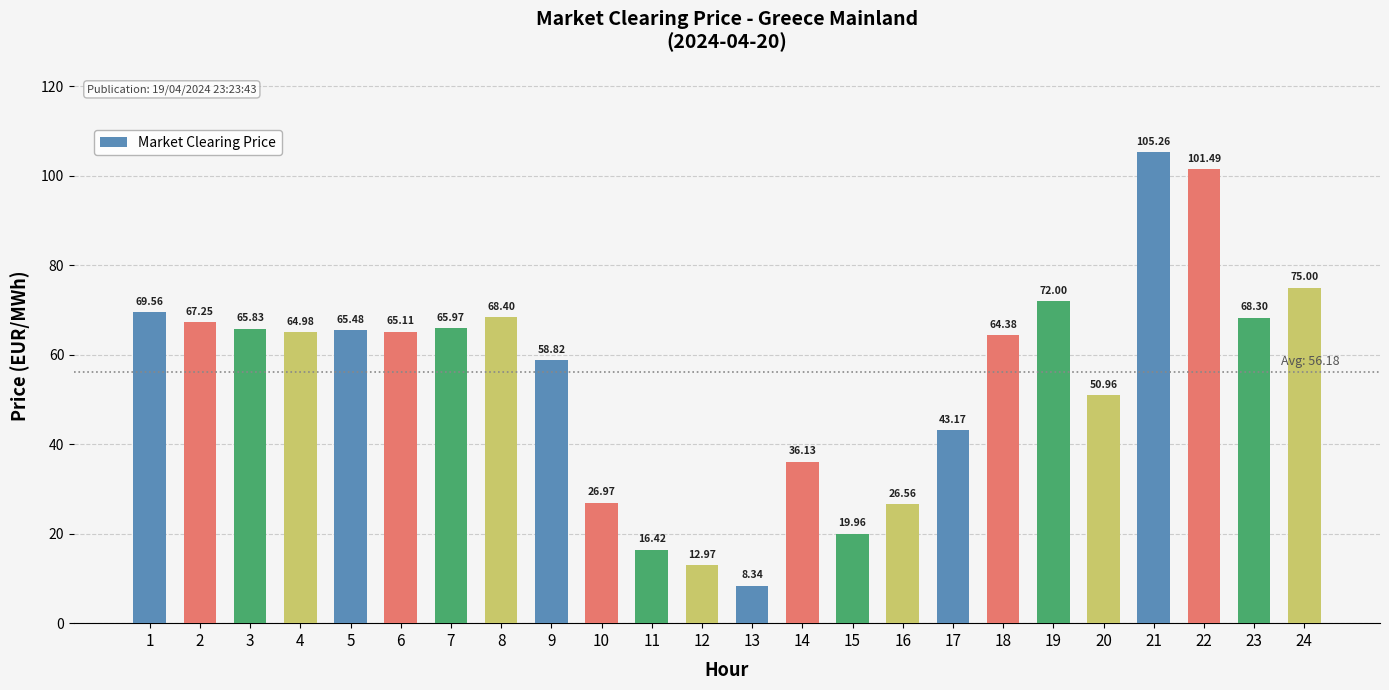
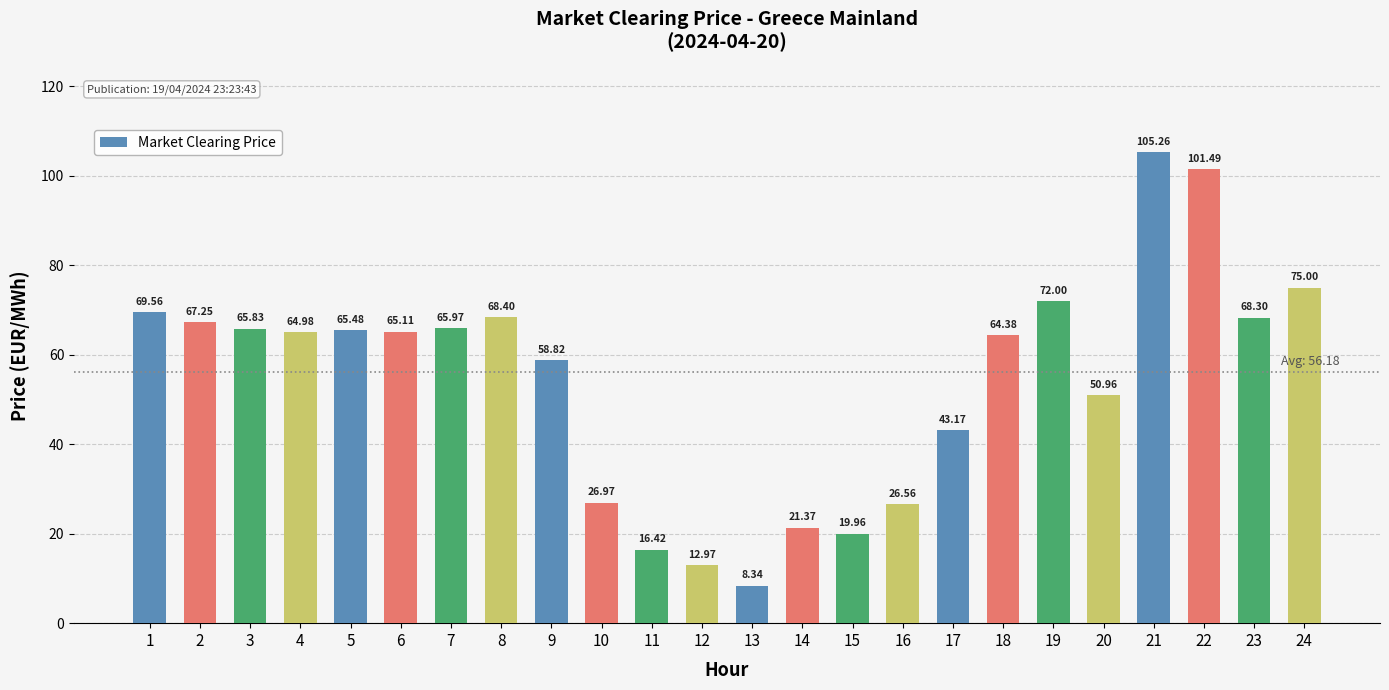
  {
    "1": 69.56,
    "2": 67.25,
    "3": 65.83,
    "4": 64.98,
    "5": 65.48,
    "6": 65.11,
    "7": 65.97,
    "8": 68.40,
    "9": 58.82,
    "10": 26.97,
    "11": 16.42,
    "12": 12.97,
    "13": 8.34,
-   "14": 36.13,
+   "14": 21.37,
    "15": 19.96,
    "16": 26.56,
    "17": 43.17,
    "18": 64.38,
    "19": 72.00,
    "20": 50.96,
    "21": 105.26,
    "22": 101.49,
    "23": 68.30,
    "24": 75.00
  }
